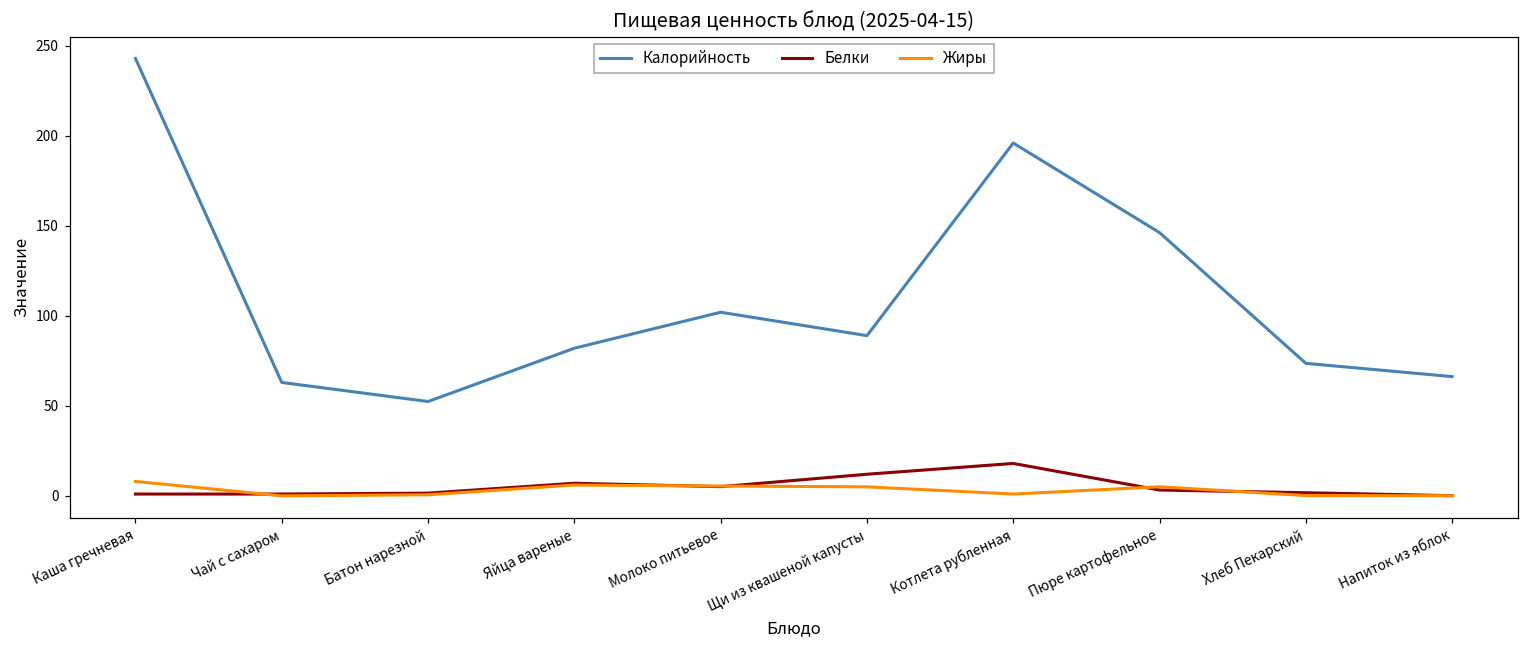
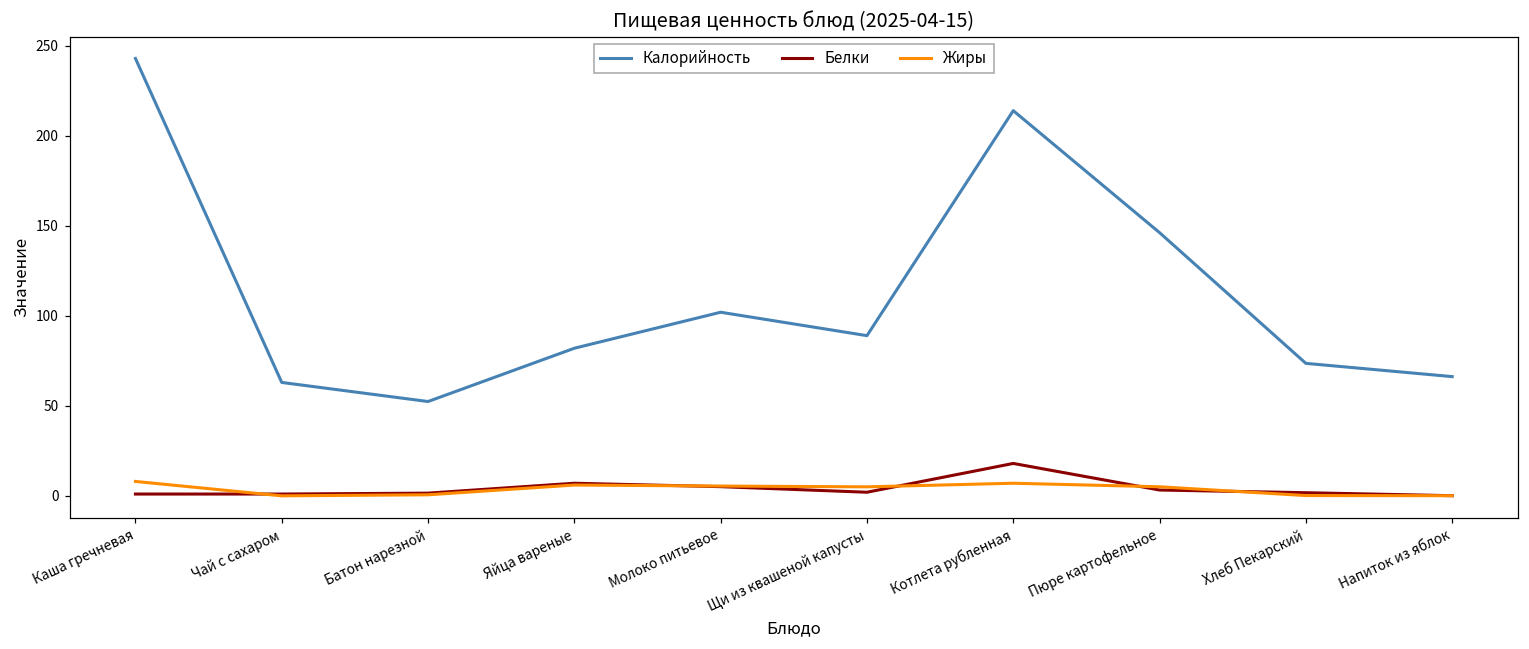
  {
    "Калорийность": {
      "Каша гречневая": 243,
      "Чай с сахаром": 63,
      "Батон нарезной": 52,
      "Яйца вареные": 82,
      "Молоко питьевое": 102,
      "Щи из квашеной капусты": 89,
-     "Котлета рубленная": 196,
+     "Котлета рубленная": 214,
      "Пюре картофельное": 146,
      "Хлеб Пекарский": 74,
      "Напиток из яблок": 66
    },
    "Белки": {
      "Каша гречневая": 1,
-     "Щи из квашеной капусты": 12,
+     "Щи из квашеной капусты": 2,
      "Котлета рубленная": 18,
      "Пюре картофельное": 3,
      "Хлеб Пекарский": 2
    },
    "Жиры": {
      "Каша гречневая": 8,
      "Щи из квашеной капусты": 5,
-     "Котлета рубленная": 1,
+     "Котлета рубленная": 7,
      "Пюре картофельное": 5,
      "Хлеб Пекарский": 0
    }
  }
